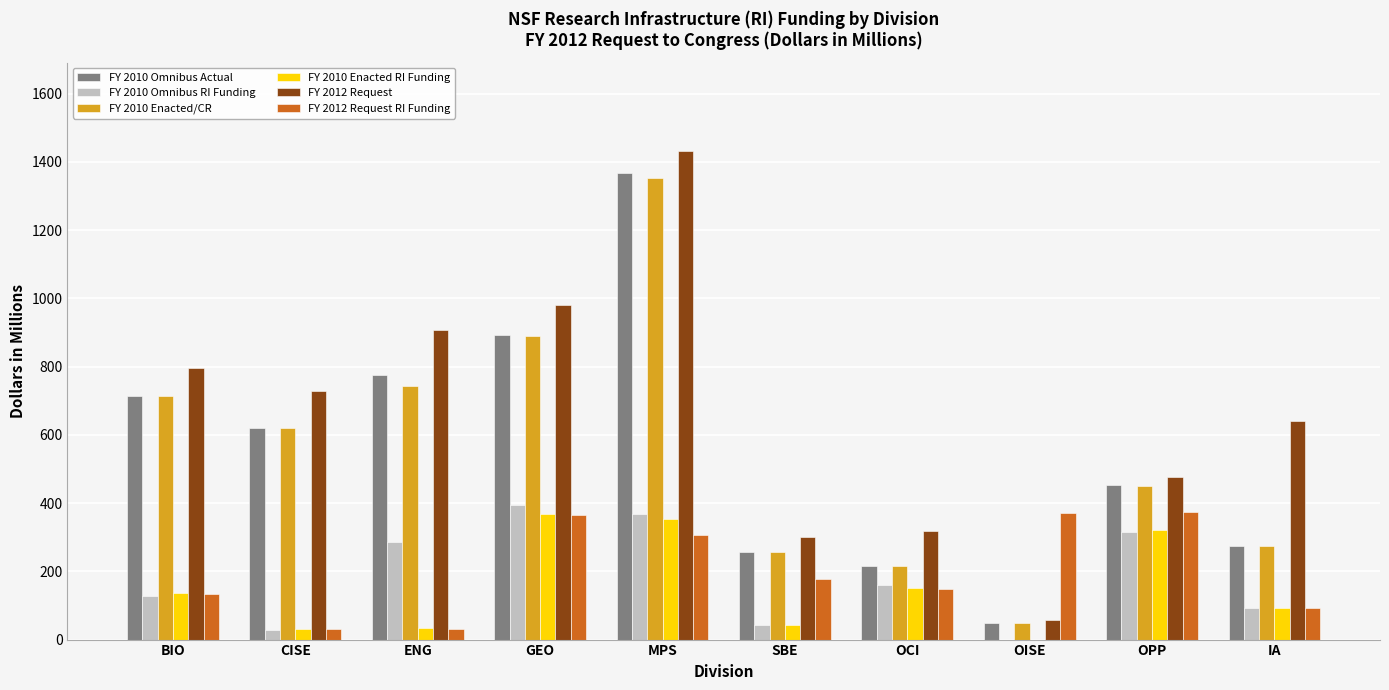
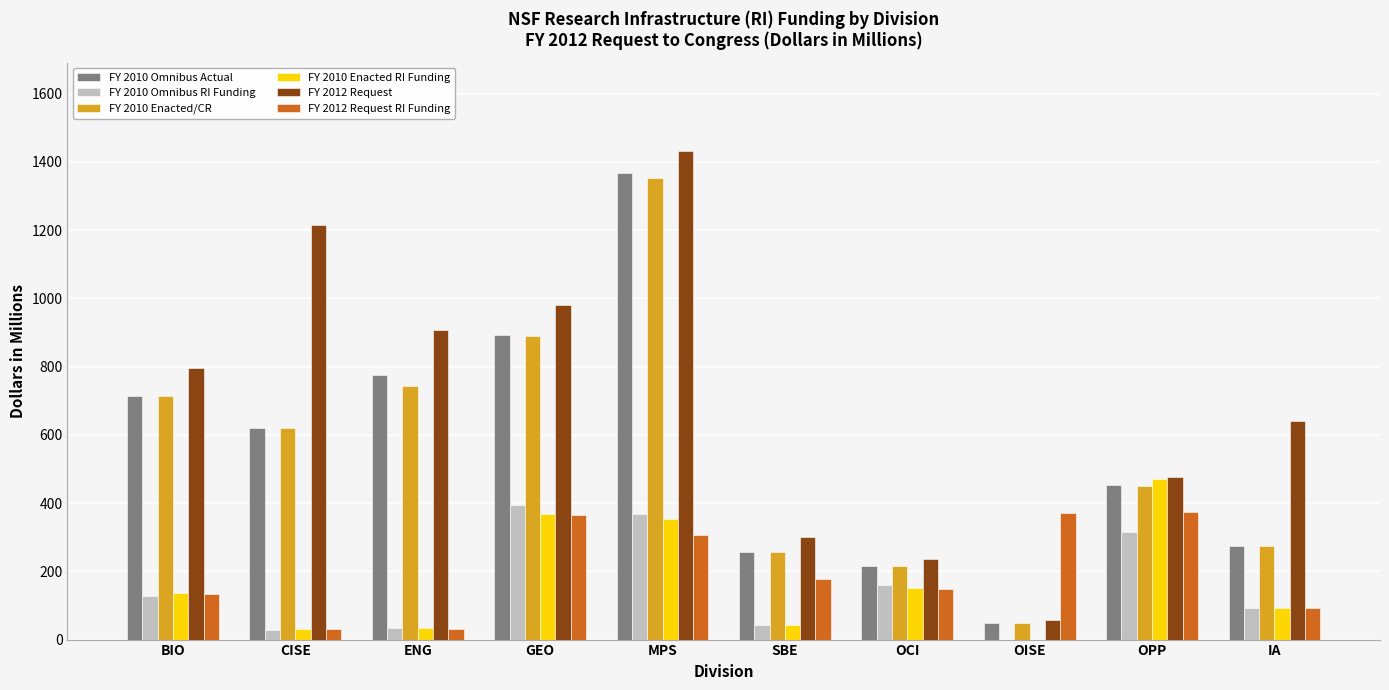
  {
    "FY 2010 Omnibus Actual": {
      "BIO": 710,
      "CISE": 620,
      "ENG": 780,
      "GEO": 890,
      "MPS": 1370,
      "SBE": 260,
      "OCI": 210,
      "OISE": 50,
      "OPP": 450,
      "IA": 270
    },
    "FY 2010 Omnibus RI Funding": {
      "BIO": 130,
      "CISE": 30,
-     "ENG": 290,
+     "ENG": 30,
      "GEO": 390,
      "MPS": 370,
      "SBE": 40,
      "OCI": 160,
      "OPP": 320,
      "IA": 90
    },
    "FY 2010 Enacted/CR": {
      "BIO": 710,
      "CISE": 620,
      "ENG": 740,
      "GEO": 890,
      "MPS": 1350,
      "SBE": 260,
      "OCI": 210,
      "OISE": 50,
      "OPP": 450,
      "IA": 280
    },
    "FY 2010 Enacted RI Funding": {
      "BIO": 140,
      "CISE": 30,
      "ENG": 30,
      "GEO": 370,
      "MPS": 350,
      "SBE": 40,
      "OCI": 150,
-     "OPP": 320,
+     "OPP": 470,
      "IA": 90
    },
    "FY 2012 Request": {
      "BIO": 790,
-     "CISE": 730,
+     "CISE": 1210,
      "ENG": 910,
      "GEO": 980,
      "MPS": 1430,
      "SBE": 300,
-     "OCI": 320,
+     "OCI": 240,
      "OISE": 60,
      "OPP": 480,
      "IA": 640
    },
    "FY 2012 Request RI Funding": {
      "BIO": 130,
      "CISE": 30,
      "ENG": 30,
      "GEO": 360,
      "MPS": 310,
      "SBE": 180,
      "OCI": 150,
      "OISE": 370,
      "OPP": 370,
      "IA": 90
    }
  }
